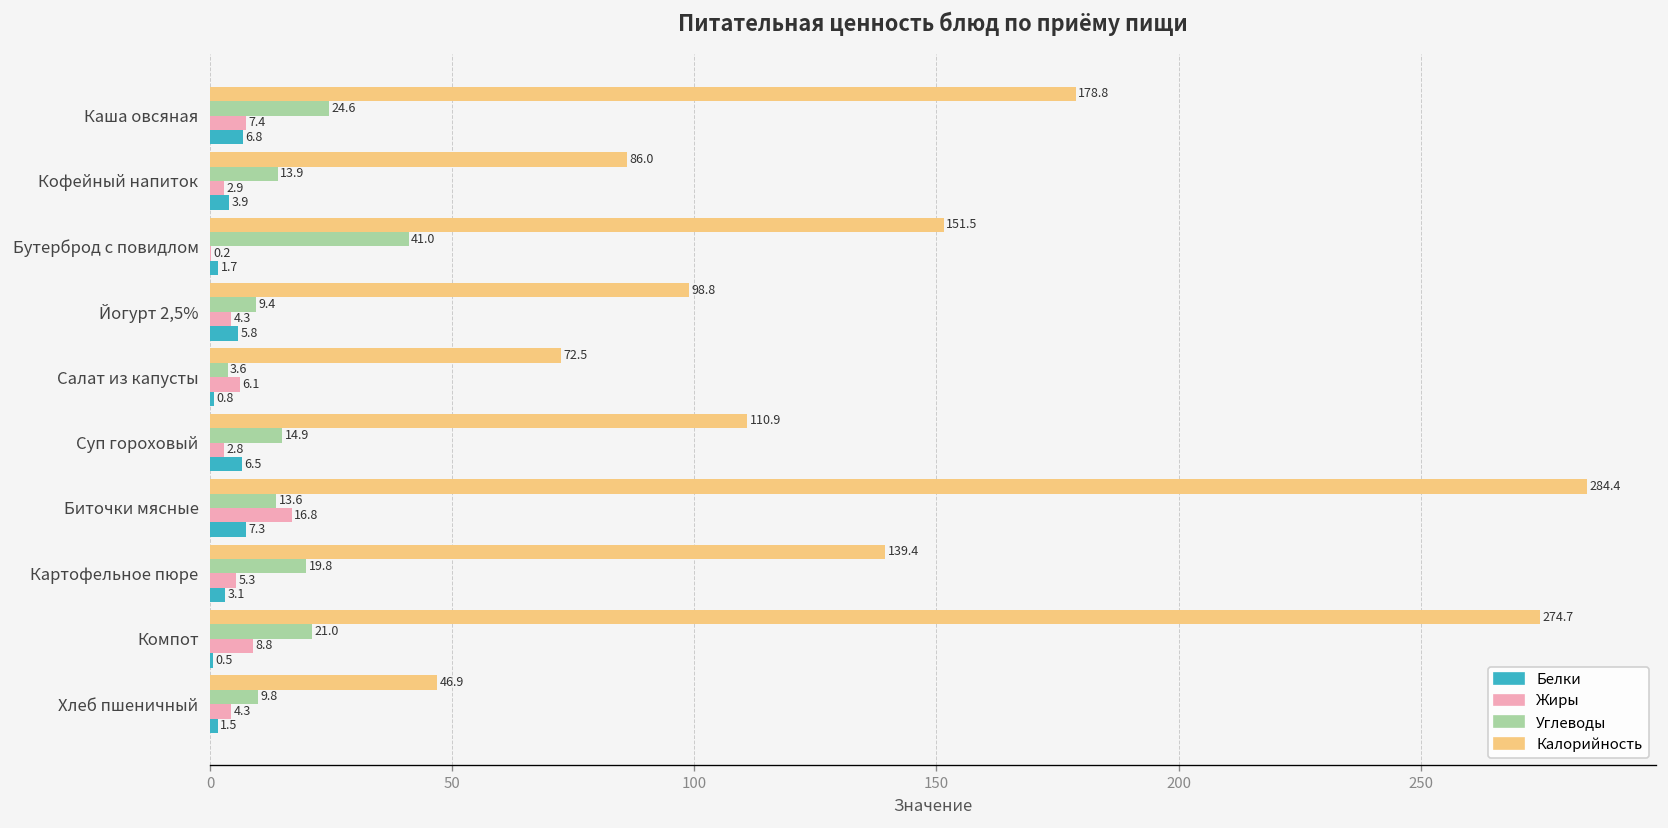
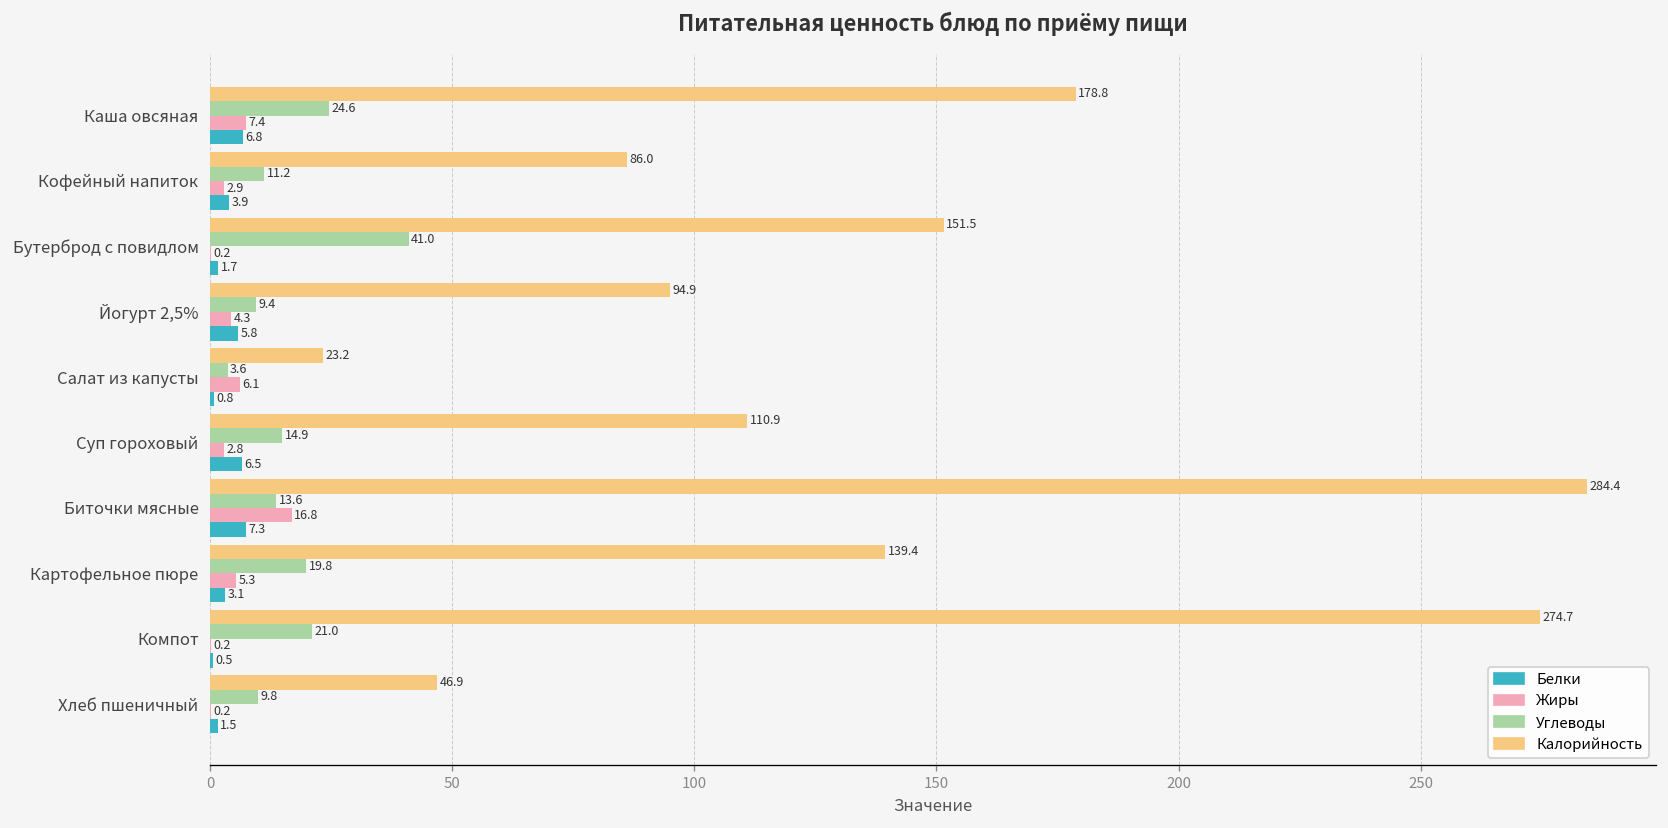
  {
    "Белки": {
      "Каша овсяная": 6.8,
      "Кофейный напиток": 3.9,
      "Бутерброд с повидлом": 1.7,
      "Йогурт 2,5%": 5.8,
      "Салат из капусты": 0.8,
      "Суп гороховый": 6.5,
      "Биточки мясные": 7.3,
      "Картофельное пюре": 3.1,
      "Компот": 0.5,
      "Хлеб пшеничный": 1.5
    },
    "Жиры": {
      "Каша овсяная": 7.4,
      "Кофейный напиток": 2.9,
      "Бутерброд с повидлом": 0.2,
      "Йогурт 2,5%": 4.3,
      "Салат из капусты": 6.1,
      "Суп гороховый": 2.8,
      "Биточки мясные": 16.8,
      "Картофельное пюре": 5.3,
-     "Компот": 8.8,
-     "Хлеб пшеничный": 4.3
+     "Компот": 0.2,
+     "Хлеб пшеничный": 0.2
    },
    "Углеводы": {
      "Каша овсяная": 24.6,
-     "Кофейный напиток": 13.9,
+     "Кофейный напиток": 11.2,
      "Бутерброд с повидлом": 41.0,
      "Йогурт 2,5%": 9.4,
      "Салат из капусты": 3.6,
      "Суп гороховый": 14.9,
      "Биточки мясные": 13.6,
      "Картофельное пюре": 19.8,
      "Компот": 21.0,
      "Хлеб пшеничный": 9.8
    },
    "Калорийность": {
      "Каша овсяная": 178.8,
      "Кофейный напиток": 86.0,
      "Бутерброд с повидлом": 151.5,
-     "Йогурт 2,5%": 98.8,
-     "Салат из капусты": 72.5,
+     "Йогурт 2,5%": 94.9,
+     "Салат из капусты": 23.2,
      "Суп гороховый": 110.9,
      "Биточки мясные": 284.4,
      "Картофельное пюре": 139.4,
      "Компот": 274.7,
      "Хлеб пшеничный": 46.9
    }
  }
